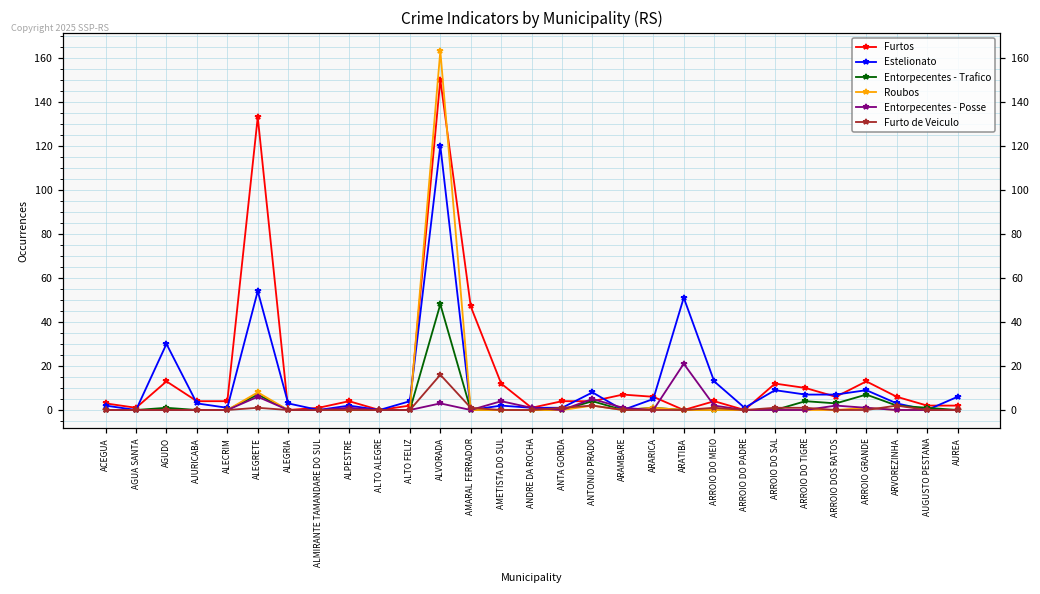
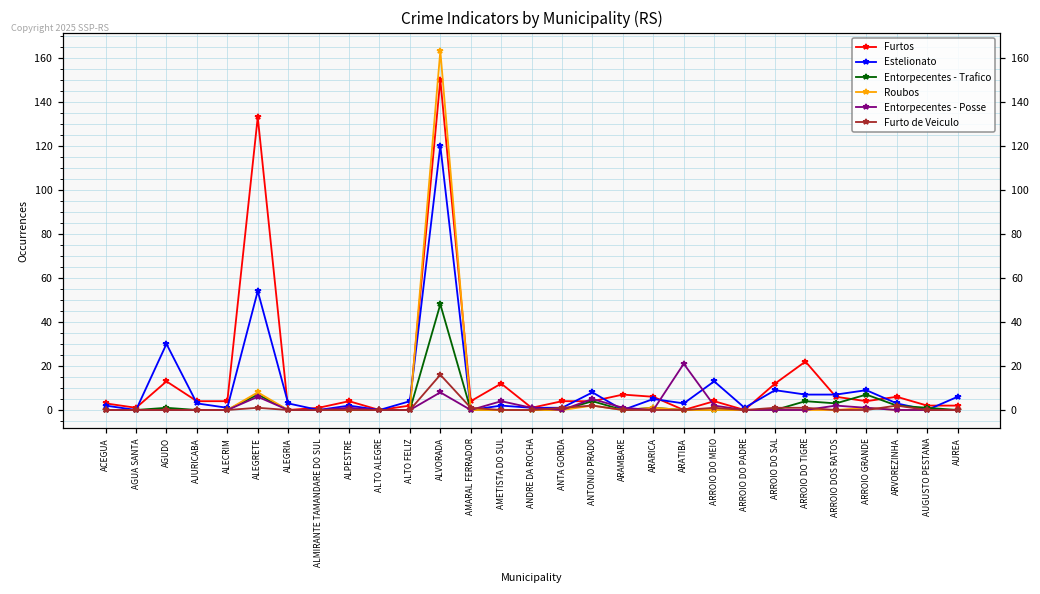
  {
    "Furtos": {
      "AGUDO": 13,
      "ALECRIM": 4,
      "ALEGRETE": 133,
      "ALPESTRE": 4,
      "ALTO FELIZ": 2,
      "ALVORADA": 150,
-     "AMARAL FERRADOR": 47,
+     "AMARAL FERRADOR": 4,
      "AMETISTA DO SUL": 12,
      "ANTA GORDA": 4,
      "ARAMBARE": 7,
      "ARROIO DO MEIO": 4,
      "ARROIO DO SAL": 12,
-     "ARROIO DO TIGRE": 10,
-     "ARROIO GRANDE": 13,
+     "ARROIO DO TIGRE": 22,
+     "ARROIO GRANDE": 4,
      "ARVOREZINHA": 6,
      "AUREA": 2
    },
    "Estelionato": {
      "AGUDO": 30,
      "ALEGRETE": 54,
      "ALEGRIA": 3,
      "ALTO FELIZ": 4,
      "ALVORADA": 120,
      "AMETISTA DO SUL": 2,
      "ANTONIO PRADO": 8,
-     "ARATIBA": 51,
+     "ARATIBA": 3,
      "ARROIO DO MEIO": 13,
      "ARROIO DO SAL": 9,
      "ARROIO DO TIGRE": 7,
      "ARROIO GRANDE": 9,
      "AUREA": 6
    },
    "Entorpecentes - Trafico": {
      "ALVORADA": 48,
      "ARROIO DO TIGRE": 4,
      "ARROIO GRANDE": 7
    },
    "Roubos": {
      "ALVORADA": 163
    },
    "Entorpecentes - Posse": {
-     "ALVORADA": 3,
+     "ALVORADA": 8,
      "AMETISTA DO SUL": 4,
      "ARATIBA": 21
    },
    "Furto de Veiculo": {
      "ALEGRETE": 1,
      "ALVORADA": 16
    }
  }
